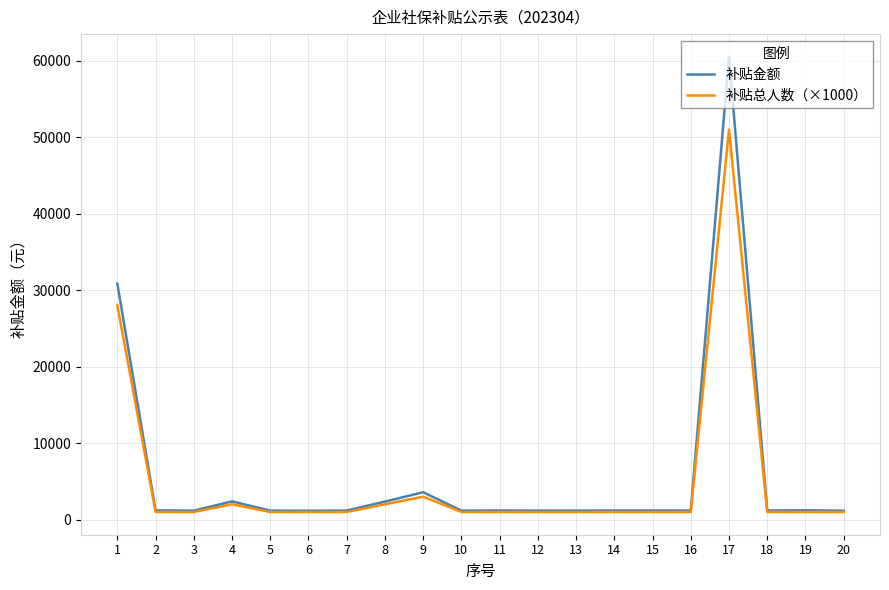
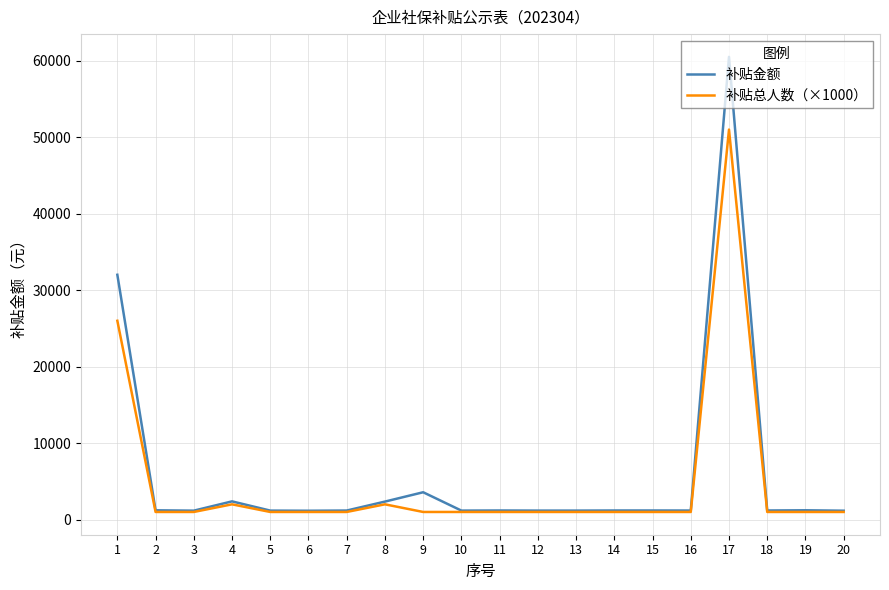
  {
    "补贴金额": {
-     "1": 31000,
+     "1": 32000,
      "4": 2000,
      "8": 2000,
      "9": 4000
    },
    "补贴总人数（×1000）": {
-     "1": 28000,
+     "1": 26000,
      "4": 2000,
      "8": 2000,
-     "9": 3000,
+     "9": 1000,
      "17": 51000
    }
  }
